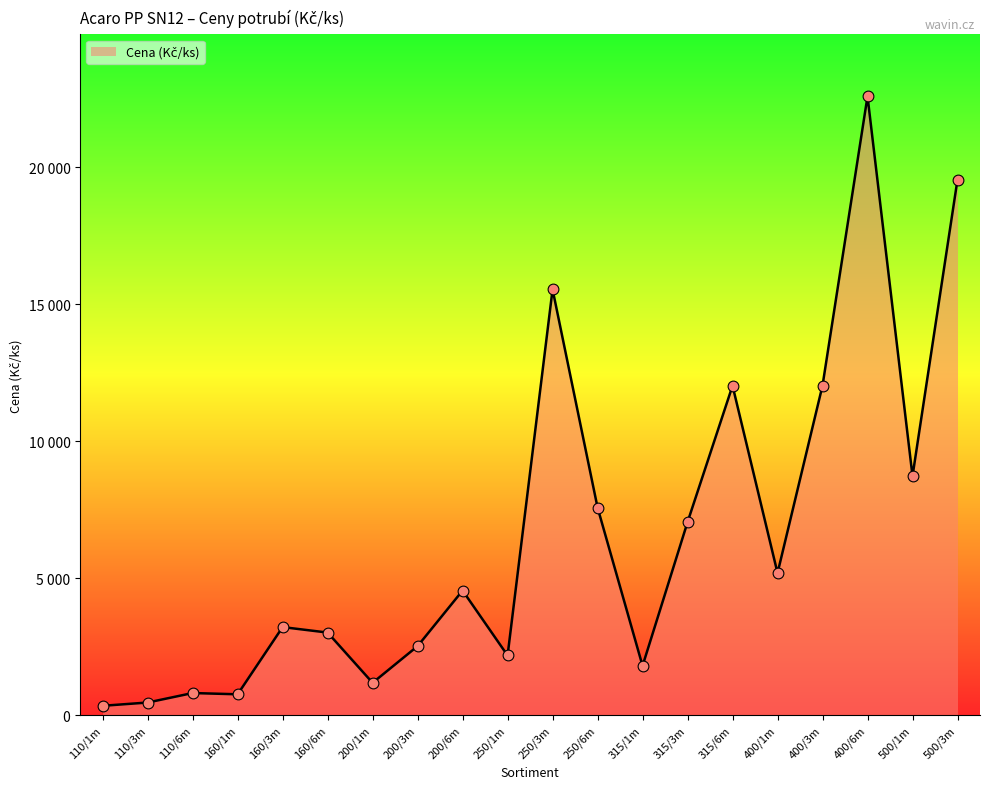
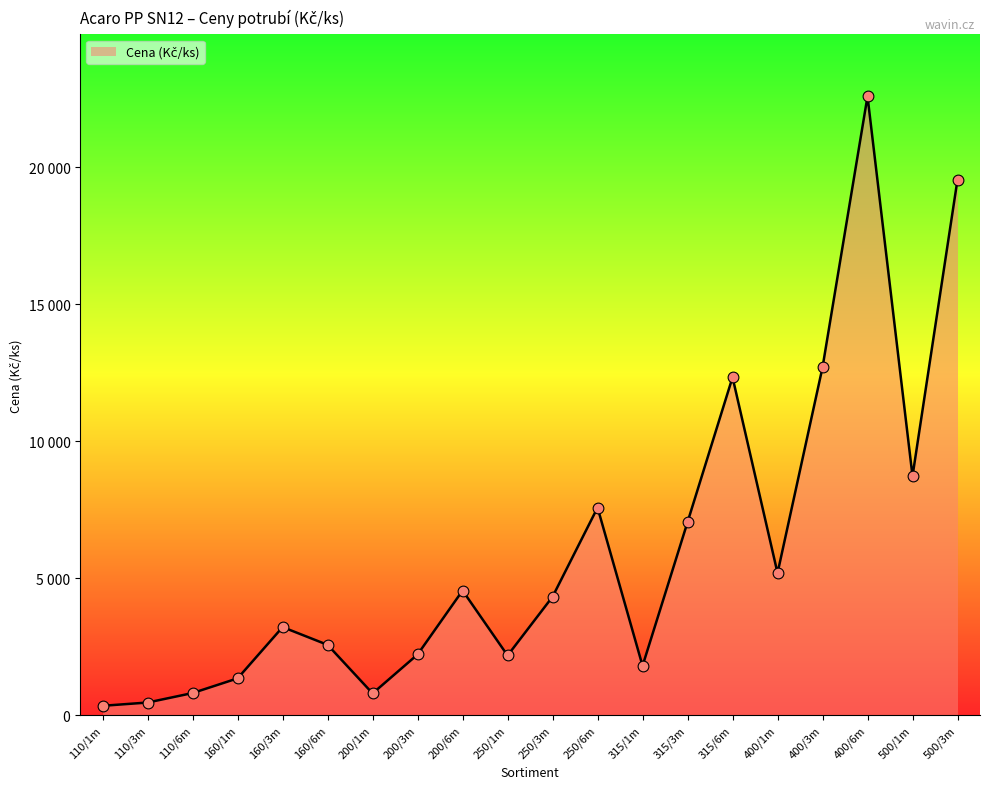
  {
    "110/1m": 400,
    "110/3m": 500,
    "110/6m": 800,
-   "160/1m": 800,
+   "160/1m": 1400,
    "160/3m": 3200,
-   "160/6m": 3000,
-   "200/1m": 1200,
-   "200/3m": 2500,
+   "160/6m": 2600,
+   "200/1m": 800,
+   "200/3m": 2200,
    "200/6m": 4600,
    "250/1m": 2200,
-   "250/3m": 15500,
+   "250/3m": 4300,
    "250/6m": 7600,
    "315/1m": 1800,
    "315/3m": 7100,
-   "315/6m": 12000,
+   "315/6m": 12300,
    "400/1m": 5200,
-   "400/3m": 12000,
+   "400/3m": 12700,
    "400/6m": 22600,
    "500/1m": 8700,
    "500/3m": 19500
  }
